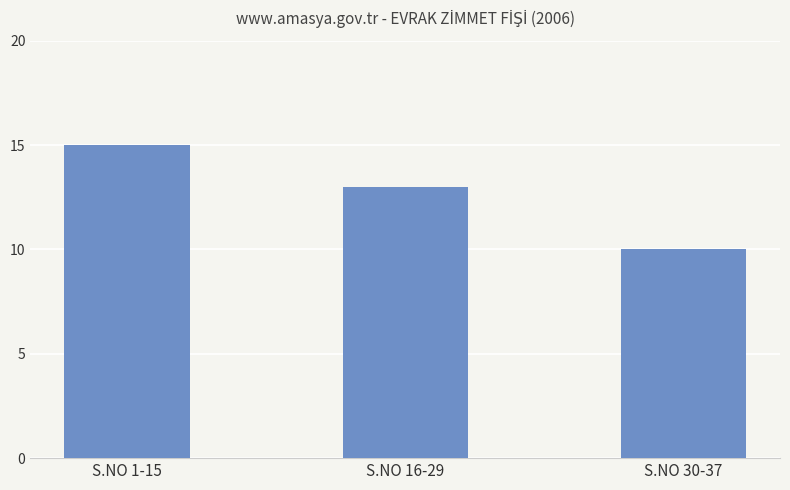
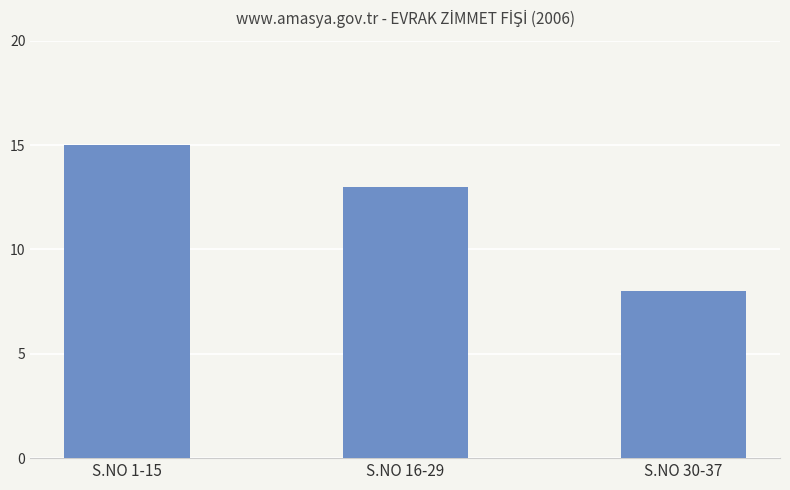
  {
    "S.NO 1-15": 15,
    "S.NO 16-29": 13,
-   "S.NO 30-37": 10
+   "S.NO 30-37": 8
  }
